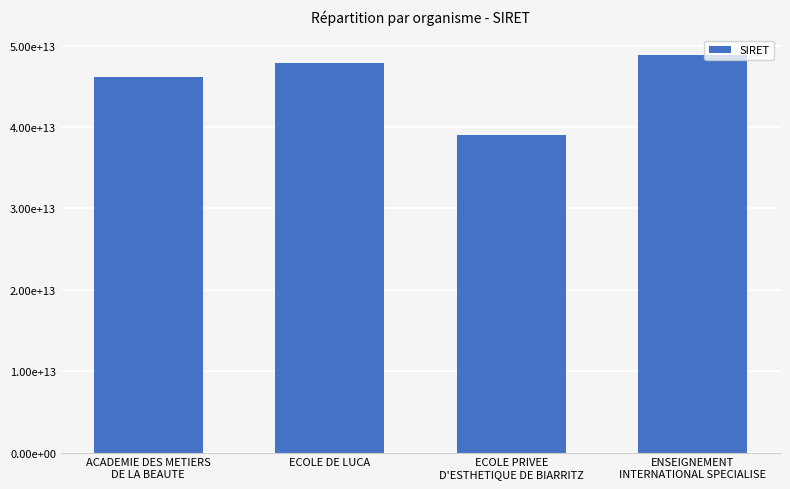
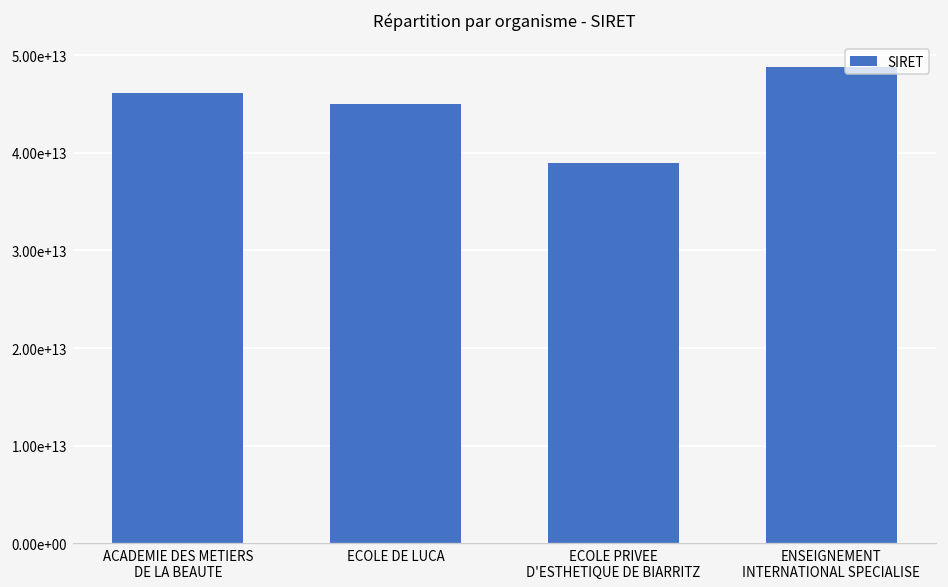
  {
    "ACADEMIE DES METIERS DE LA BEAUTE": 46000000000000,
-   "ECOLE DE LUCA": 48000000000000,
+   "ECOLE DE LUCA": 45000000000000,
    "ECOLE PRIVEE D'ESTHETIQUE DE BIARRITZ": 39000000000000,
    "ENSEIGNEMENT INTERNATIONAL SPECIALISE": 49000000000000
  }
